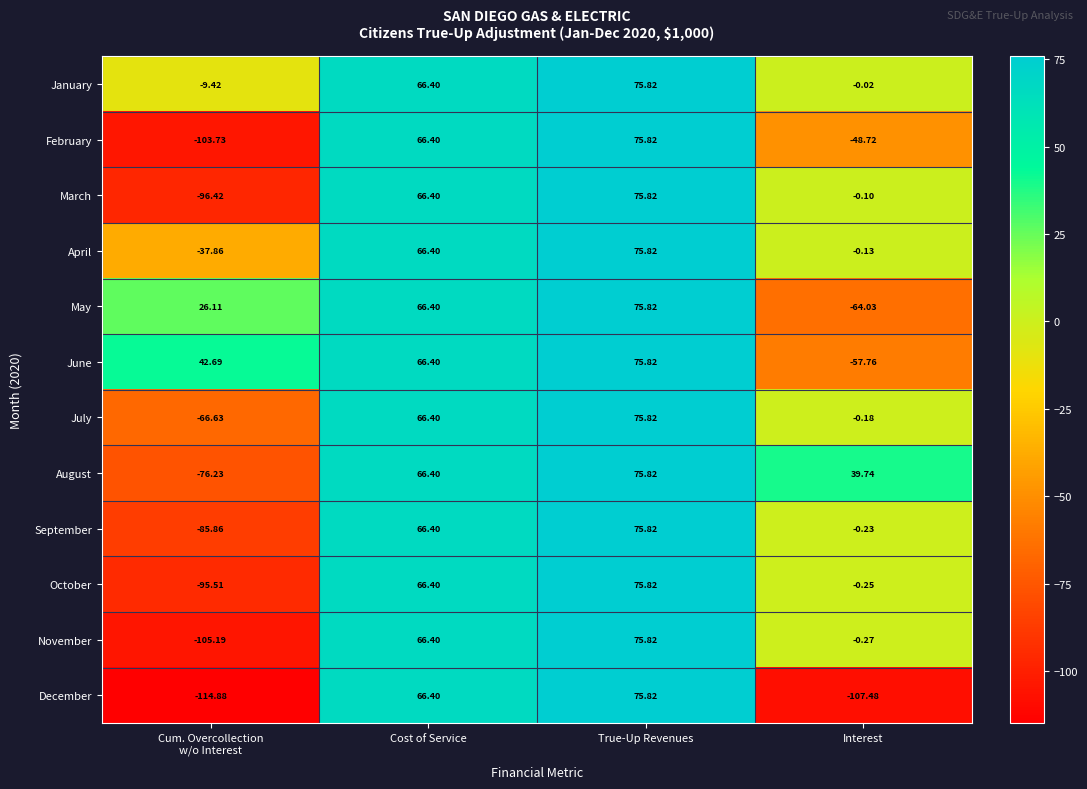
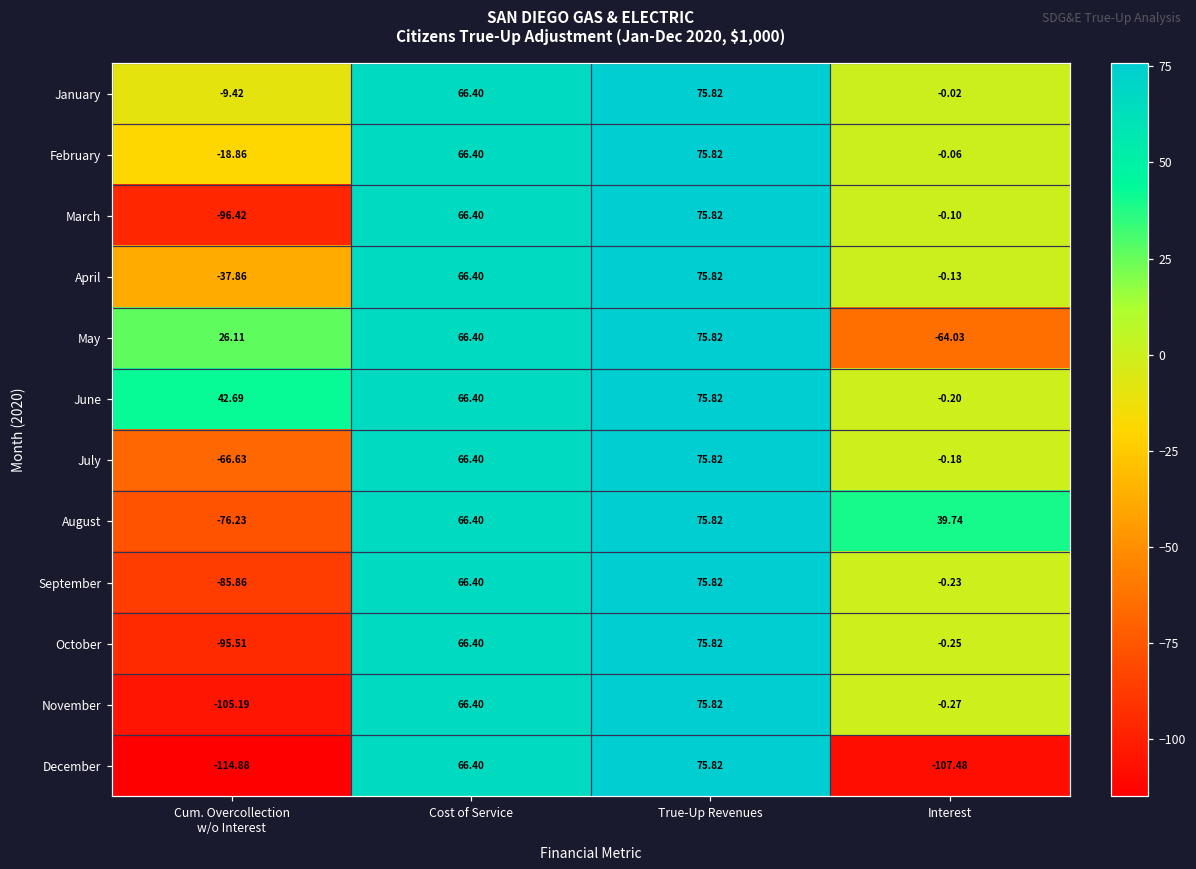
  {
    "January": {
      "Cum. Overcollection w/o Interest": -9.42,
      "Cost of Service": 66.40,
      "True-Up Revenues": 75.82,
      "Interest": -0.02
    },
    "February": {
-     "Cum. Overcollection w/o Interest": -103.73,
+     "Cum. Overcollection w/o Interest": -18.86,
      "Cost of Service": 66.40,
      "True-Up Revenues": 75.82,
-     "Interest": -48.72
+     "Interest": -0.06
    },
    "March": {
      "Cum. Overcollection w/o Interest": -96.42,
      "Cost of Service": 66.40,
      "True-Up Revenues": 75.82,
      "Interest": -0.10
    },
    "April": {
      "Cum. Overcollection w/o Interest": -37.86,
      "Cost of Service": 66.40,
      "True-Up Revenues": 75.82,
      "Interest": -0.13
    },
    "May": {
      "Cum. Overcollection w/o Interest": 26.11,
      "Cost of Service": 66.40,
      "True-Up Revenues": 75.82,
      "Interest": -64.03
    },
    "June": {
      "Cum. Overcollection w/o Interest": 42.69,
      "Cost of Service": 66.40,
      "True-Up Revenues": 75.82,
-     "Interest": -57.76
+     "Interest": -0.20
    },
    "July": {
      "Cum. Overcollection w/o Interest": -66.63,
      "Cost of Service": 66.40,
      "True-Up Revenues": 75.82,
      "Interest": -0.18
    },
    "August": {
      "Cum. Overcollection w/o Interest": -76.23,
      "Cost of Service": 66.40,
      "True-Up Revenues": 75.82,
      "Interest": 39.74
    },
    "September": {
      "Cum. Overcollection w/o Interest": -85.86,
      "Cost of Service": 66.40,
      "True-Up Revenues": 75.82,
      "Interest": -0.23
    },
    "October": {
      "Cum. Overcollection w/o Interest": -95.51,
      "Cost of Service": 66.40,
      "True-Up Revenues": 75.82,
      "Interest": -0.25
    },
    "November": {
      "Cum. Overcollection w/o Interest": -105.19,
      "Cost of Service": 66.40,
      "True-Up Revenues": 75.82,
      "Interest": -0.27
    },
    "December": {
      "Cum. Overcollection w/o Interest": -114.88,
      "Cost of Service": 66.40,
      "True-Up Revenues": 75.82,
      "Interest": -107.48
    }
  }
